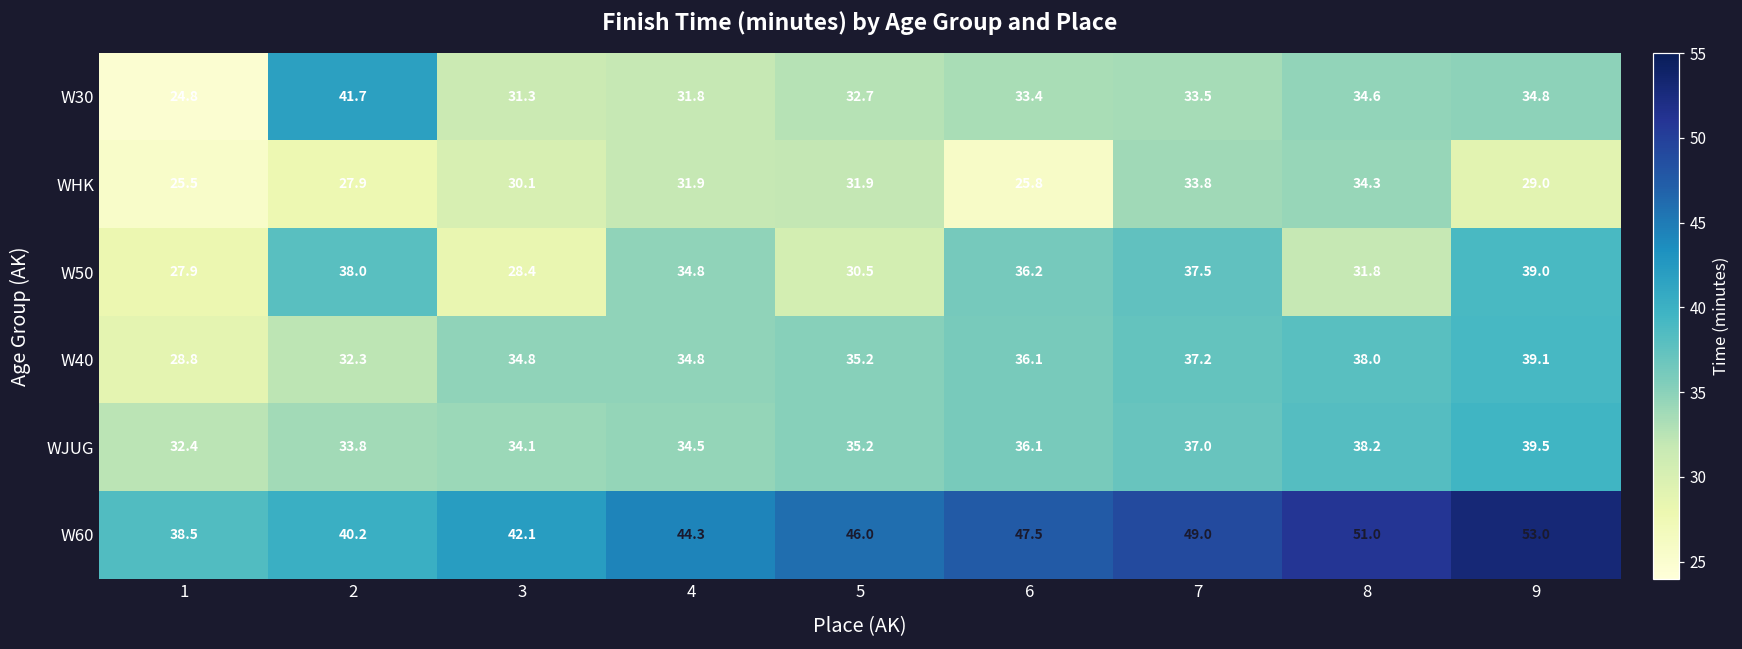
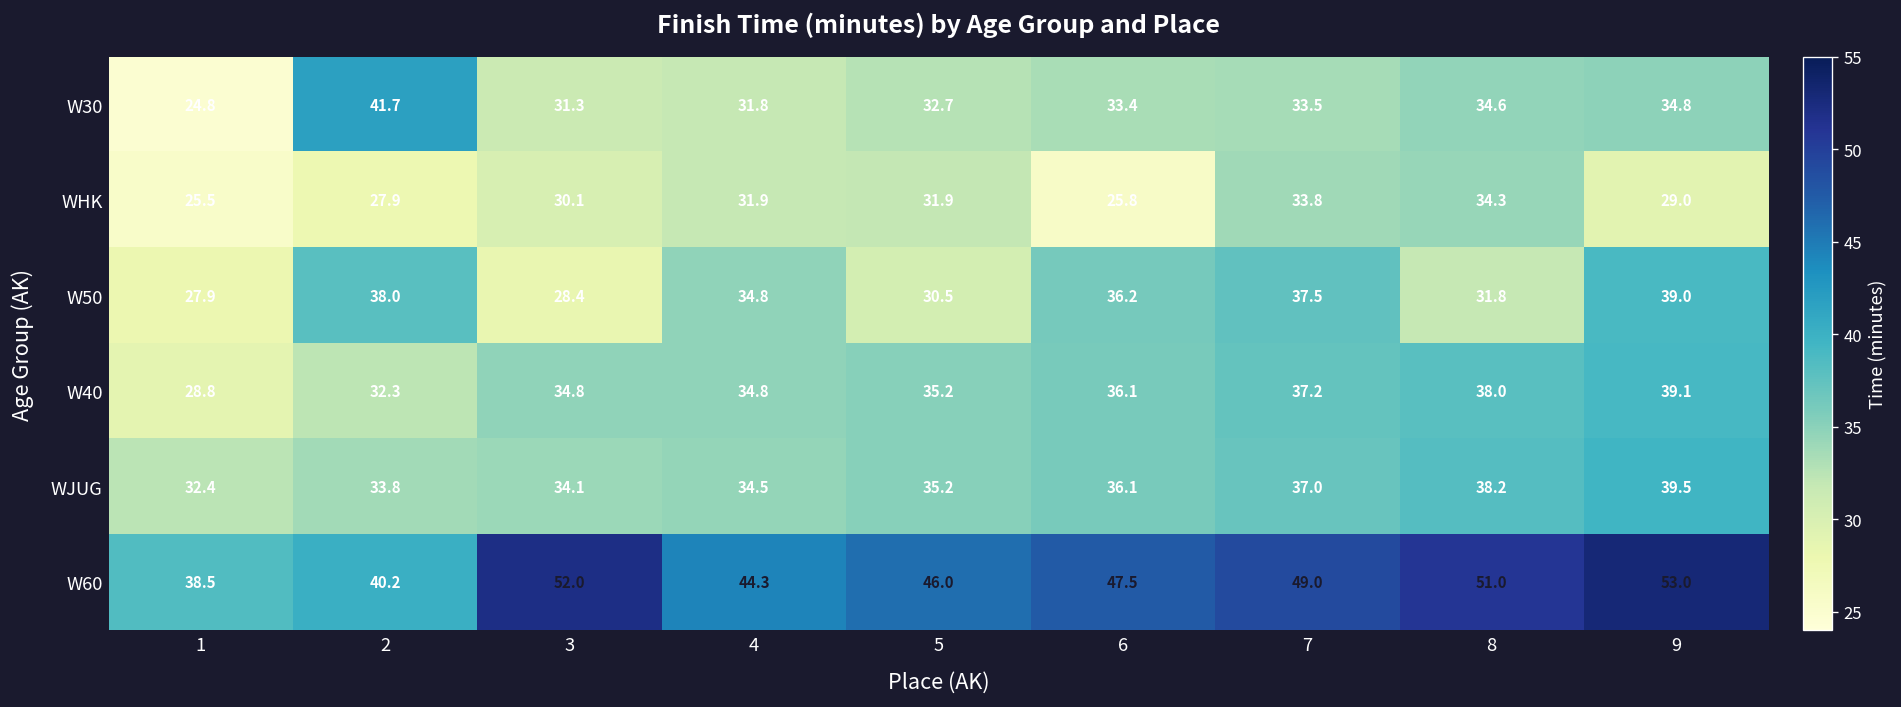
  {
    "W30": {
      "2": 41.7,
      "3": 31.3,
      "4": 31.8,
      "5": 32.7,
      "6": 33.4,
      "7": 33.5,
      "8": 34.6,
      "9": 34.8
    },
    "WHK": {
      "1": 25.5,
      "2": 27.9,
      "3": 30.1,
      "4": 31.9,
      "5": 31.9,
      "6": 25.8,
      "7": 33.8,
      "8": 34.3,
      "9": 29.0
    },
    "W50": {
      "1": 27.9,
      "2": 38.0,
      "3": 28.4,
      "4": 34.8,
      "5": 30.5,
      "6": 36.2,
      "7": 37.5,
      "8": 31.8,
      "9": 39.0
    },
    "W40": {
      "1": 28.8,
      "2": 32.3,
      "3": 34.8,
      "4": 34.8,
      "5": 35.2,
      "6": 36.1,
      "7": 37.2,
      "8": 38.0,
      "9": 39.1
    },
    "WJUG": {
      "1": 32.4,
      "2": 33.8,
      "3": 34.1,
      "4": 34.5,
      "5": 35.2,
      "6": 36.1,
      "7": 37.0,
      "8": 38.2,
      "9": 39.5
    },
    "W60": {
      "1": 38.5,
      "2": 40.2,
-     "3": 42.1,
+     "3": 52.0,
      "4": 44.3,
      "5": 46.0,
      "6": 47.5,
      "7": 49.0,
      "8": 51.0,
      "9": 53.0
    }
  }
